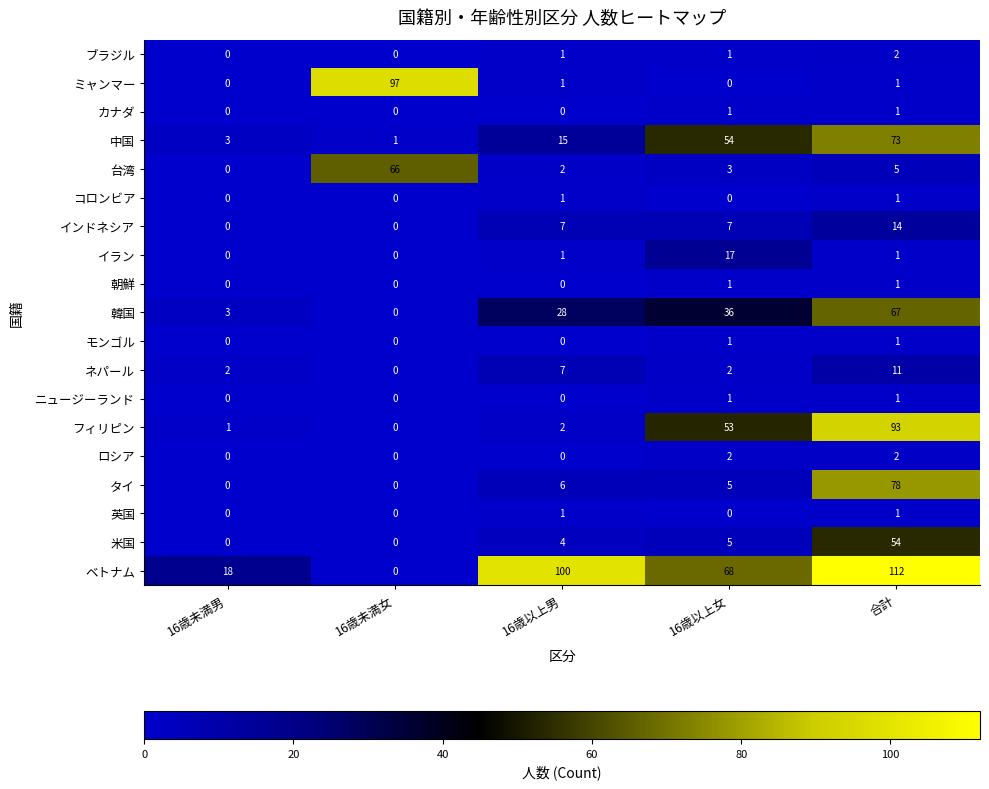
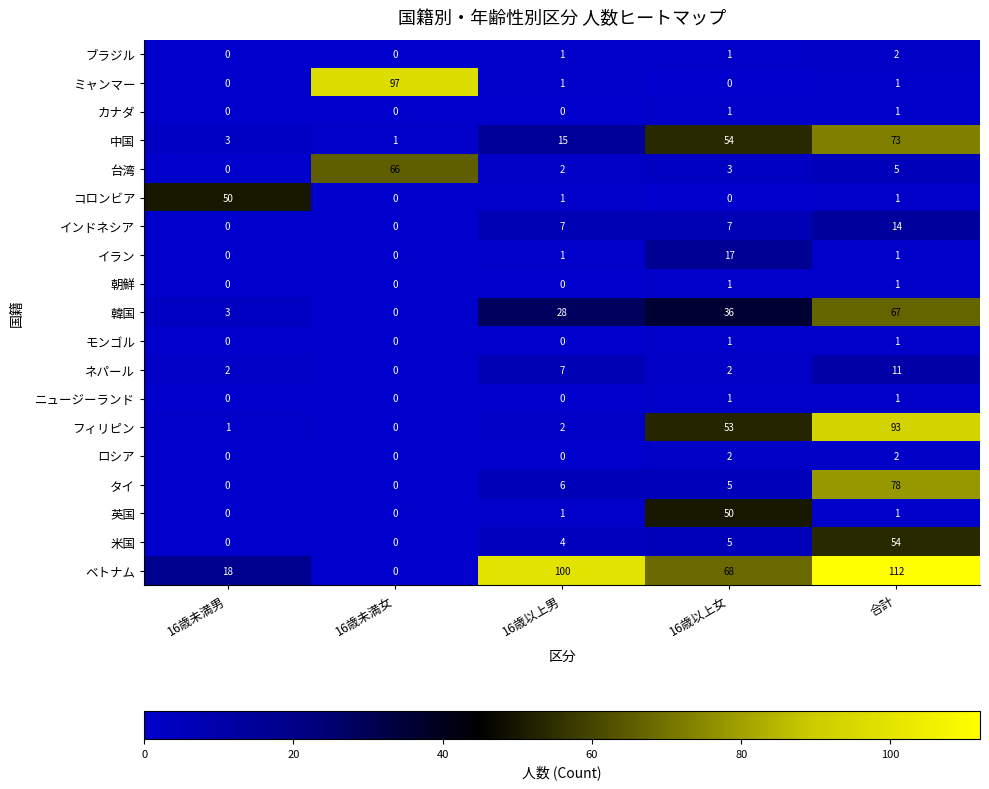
  {
    "ブラジル": {
      "16歳未満男": 0,
      "16歳未満女": 0,
      "16歳以上男": 1,
      "16歳以上女": 1,
      "合計": 2
    },
    "ミャンマー": {
      "16歳未満男": 0,
      "16歳未満女": 97,
      "16歳以上男": 1,
      "16歳以上女": 0,
      "合計": 1
    },
    "カナダ": {
      "16歳未満男": 0,
      "16歳未満女": 0,
      "16歳以上男": 0,
      "16歳以上女": 1,
      "合計": 1
    },
    "中国": {
      "16歳未満男": 3,
      "16歳未満女": 1,
      "16歳以上男": 15,
      "16歳以上女": 54,
      "合計": 73
    },
    "台湾": {
      "16歳未満男": 0,
      "16歳未満女": 66,
      "16歳以上男": 2,
      "16歳以上女": 3,
      "合計": 5
    },
    "コロンビア": {
-     "16歳未満男": 0,
+     "16歳未満男": 50,
      "16歳未満女": 0,
      "16歳以上男": 1,
      "16歳以上女": 0,
      "合計": 1
    },
    "インドネシア": {
      "16歳未満男": 0,
      "16歳未満女": 0,
      "16歳以上男": 7,
      "16歳以上女": 7,
      "合計": 14
    },
    "イラン": {
      "16歳未満男": 0,
      "16歳未満女": 0,
      "16歳以上男": 1,
      "16歳以上女": 17,
      "合計": 1
    },
    "朝鮮": {
      "16歳未満男": 0,
      "16歳未満女": 0,
      "16歳以上男": 0,
      "16歳以上女": 1,
      "合計": 1
    },
    "韓国": {
      "16歳未満男": 3,
      "16歳未満女": 0,
      "16歳以上男": 28,
      "16歳以上女": 36,
      "合計": 67
    },
    "モンゴル": {
      "16歳未満男": 0,
      "16歳未満女": 0,
      "16歳以上男": 0,
      "16歳以上女": 1,
      "合計": 1
    },
    "ネパール": {
      "16歳未満男": 2,
      "16歳未満女": 0,
      "16歳以上男": 7,
      "16歳以上女": 2,
      "合計": 11
    },
    "ニュージーランド": {
      "16歳未満男": 0,
      "16歳未満女": 0,
      "16歳以上男": 0,
      "16歳以上女": 1,
      "合計": 1
    },
    "フィリピン": {
      "16歳未満男": 1,
      "16歳未満女": 0,
      "16歳以上男": 2,
      "16歳以上女": 53,
      "合計": 93
    },
    "ロシア": {
      "16歳未満男": 0,
      "16歳未満女": 0,
      "16歳以上男": 0,
      "16歳以上女": 2,
      "合計": 2
    },
    "タイ": {
      "16歳未満男": 0,
      "16歳未満女": 0,
      "16歳以上男": 6,
      "16歳以上女": 5,
      "合計": 78
    },
    "英国": {
      "16歳未満男": 0,
      "16歳未満女": 0,
      "16歳以上男": 1,
-     "16歳以上女": 0,
+     "16歳以上女": 50,
      "合計": 1
    },
    "米国": {
      "16歳未満男": 0,
      "16歳未満女": 0,
      "16歳以上男": 4,
      "16歳以上女": 5,
      "合計": 54
    },
    "ベトナム": {
      "16歳未満男": 18,
      "16歳未満女": 0,
      "16歳以上男": 100,
      "16歳以上女": 68,
      "合計": 112
    }
  }
